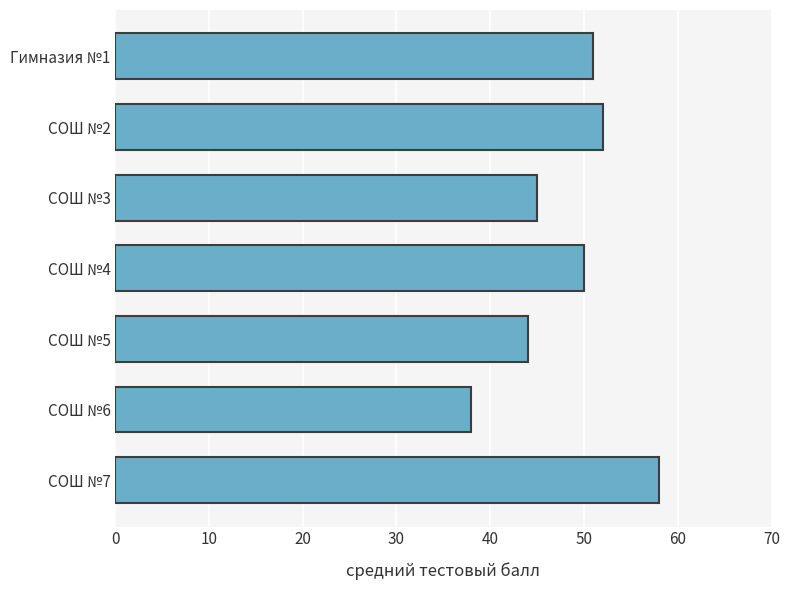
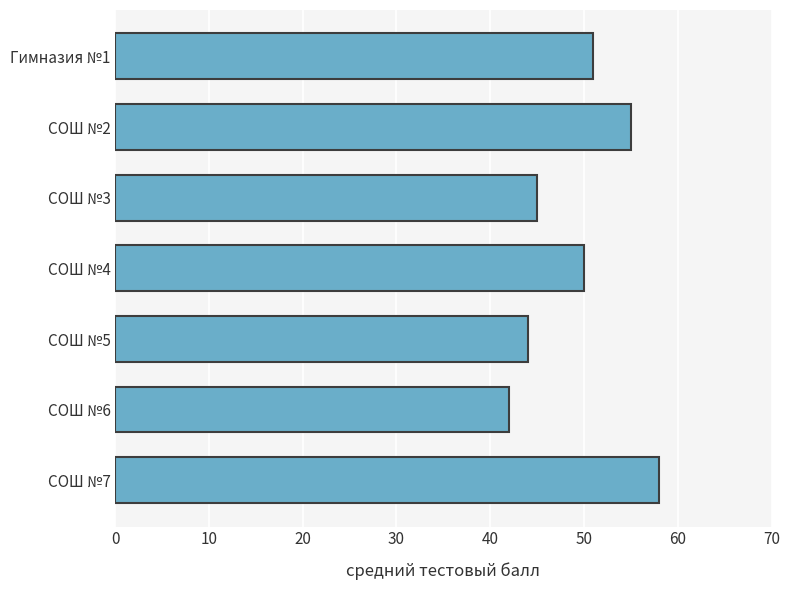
  {
    "Гимназия №1": 51,
-   "СОШ №2": 52,
+   "СОШ №2": 55,
    "СОШ №3": 45,
    "СОШ №4": 50,
    "СОШ №5": 44,
-   "СОШ №6": 38,
+   "СОШ №6": 42,
    "СОШ №7": 58
  }
